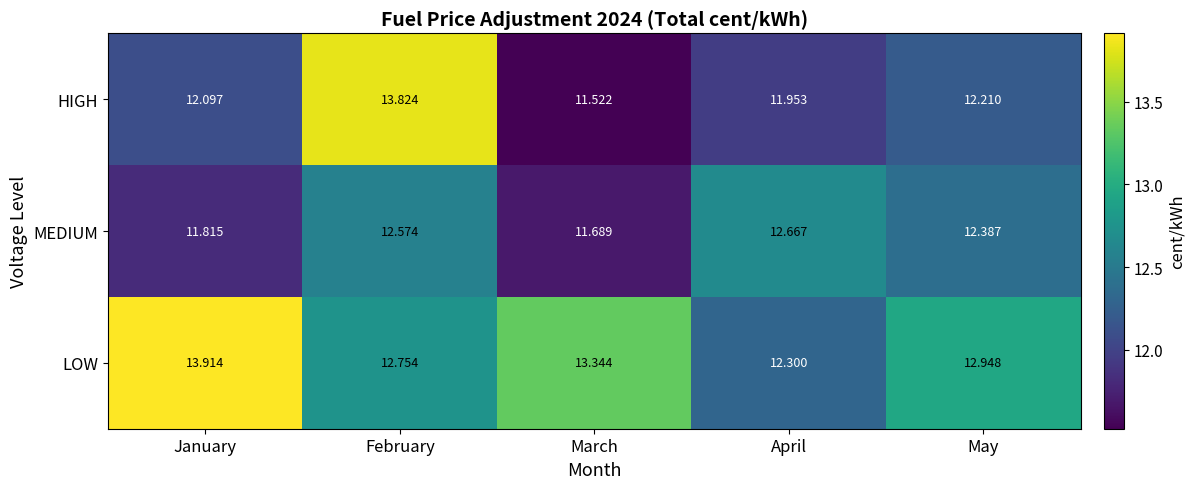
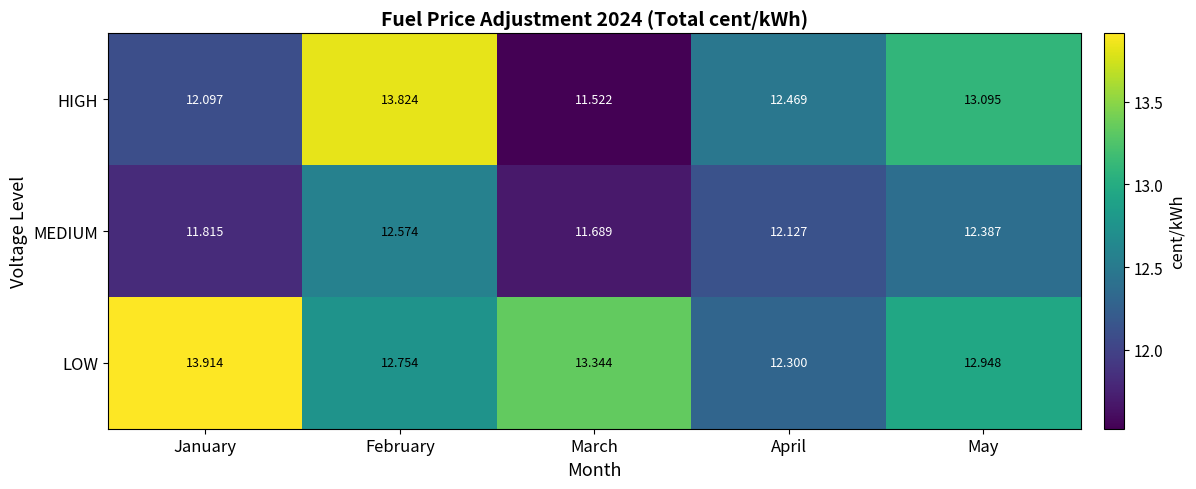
  {
    "HIGH": {
      "January": 12.097,
      "February": 13.824,
      "March": 11.522,
-     "April": 11.953,
-     "May": 12.210
+     "April": 12.469,
+     "May": 13.095
    },
    "MEDIUM": {
      "January": 11.815,
      "February": 12.574,
      "March": 11.689,
-     "April": 12.667,
+     "April": 12.127,
      "May": 12.387
    },
    "LOW": {
      "January": 13.914,
      "February": 12.754,
      "March": 13.344,
      "April": 12.300,
      "May": 12.948
    }
  }
